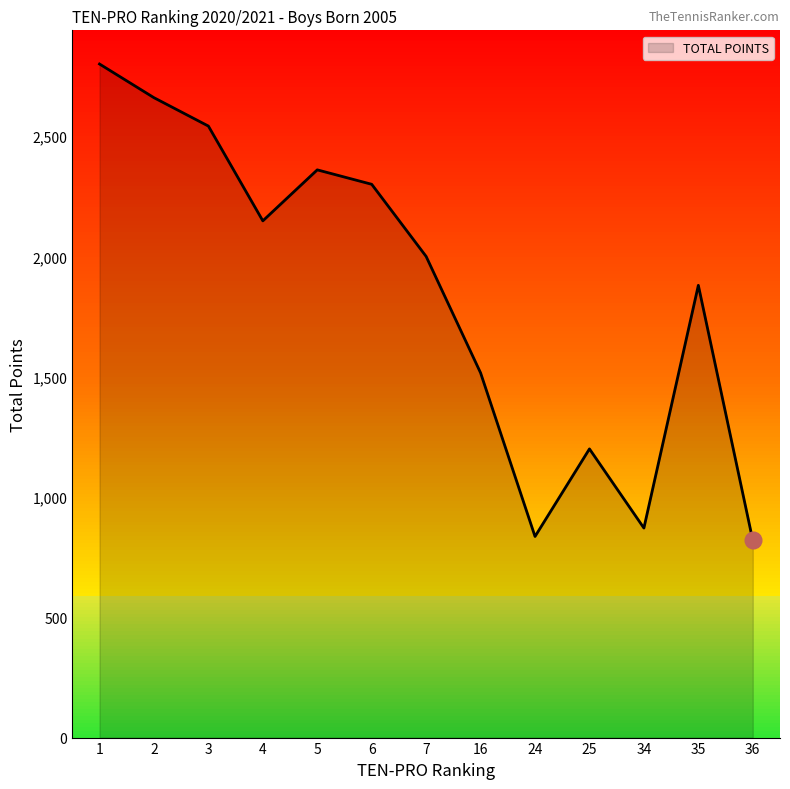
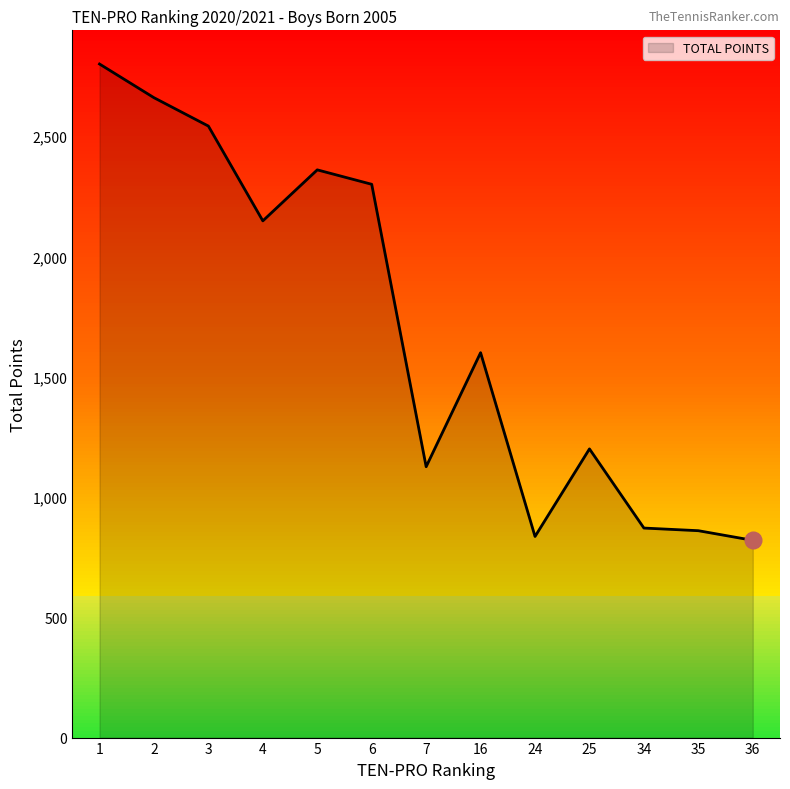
  {
    "TOTAL POINTS": {
      "1": "2,800",
      "2": "2,660",
      "3": "2,540",
      "4": "2,150",
      "5": "2,360",
      "6": "2,300",
-     "7": "2,000",
-     "16": "1,520",
+     "7": "1,130",
+     "16": "1,600",
      "24": "840",
      "25": "1,200",
      "34": "870",
-     "35": "1,880"
+     "35": "860"
    }
  }
